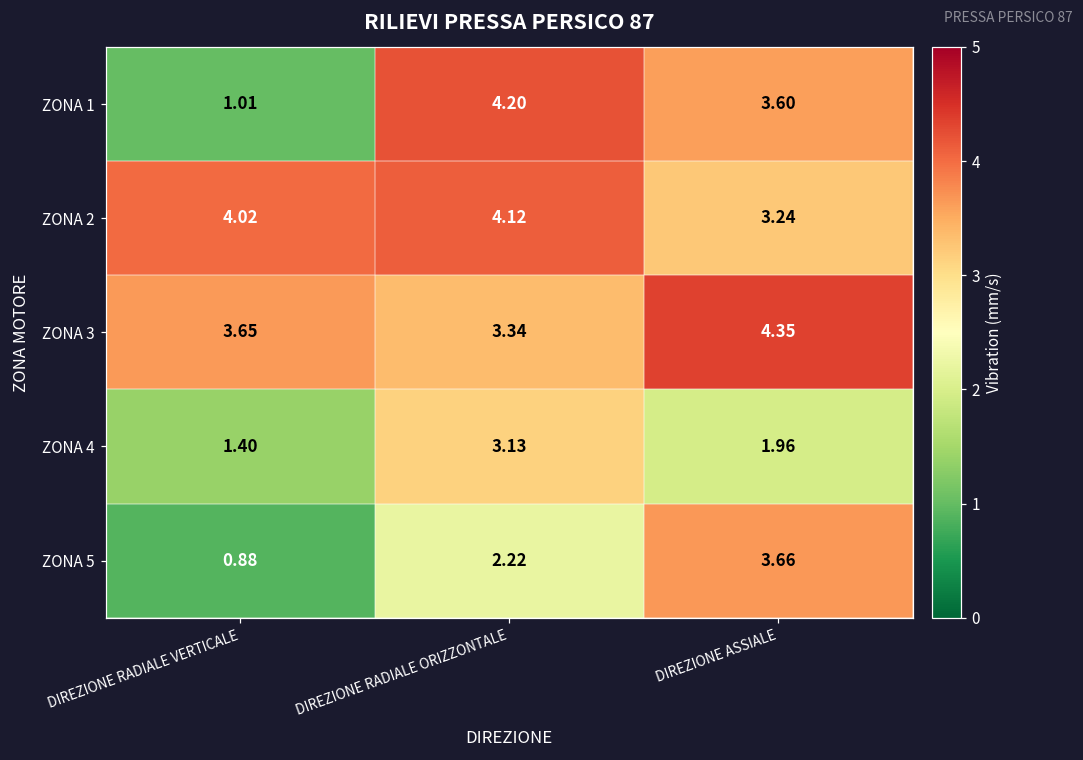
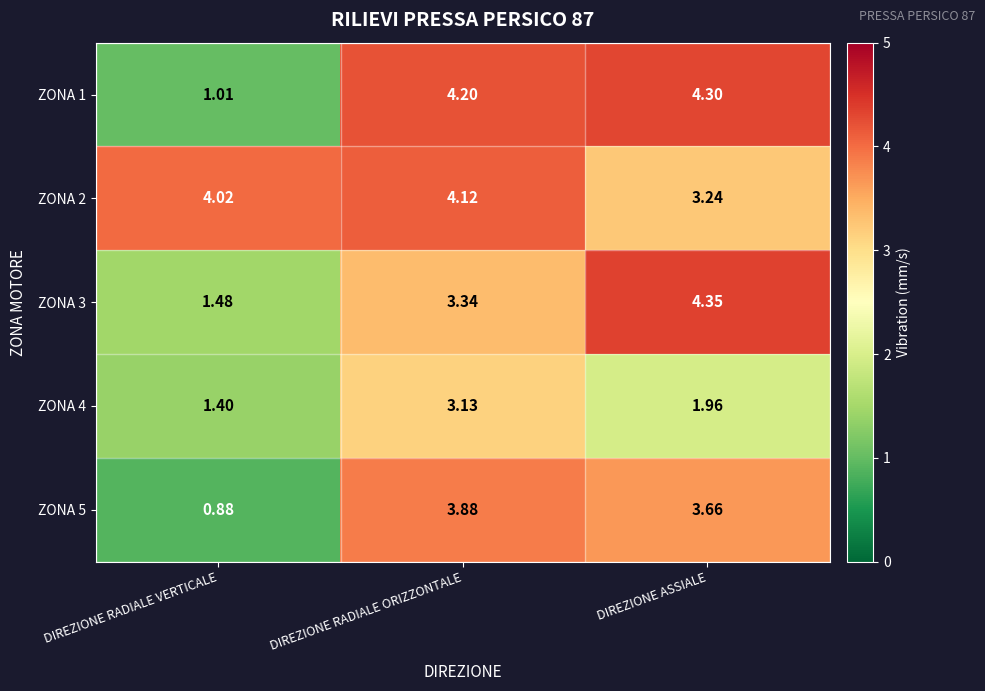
  {
    "ZONA 1": {
      "DIREZIONE RADIALE VERTICALE": 1.01,
      "DIREZIONE RADIALE ORIZZONTALE": 4.20,
-     "DIREZIONE ASSIALE": 3.60
+     "DIREZIONE ASSIALE": 4.30
    },
    "ZONA 2": {
      "DIREZIONE RADIALE VERTICALE": 4.02,
      "DIREZIONE RADIALE ORIZZONTALE": 4.12,
      "DIREZIONE ASSIALE": 3.24
    },
    "ZONA 3": {
-     "DIREZIONE RADIALE VERTICALE": 3.65,
+     "DIREZIONE RADIALE VERTICALE": 1.48,
      "DIREZIONE RADIALE ORIZZONTALE": 3.34,
      "DIREZIONE ASSIALE": 4.35
    },
    "ZONA 4": {
      "DIREZIONE RADIALE VERTICALE": 1.40,
      "DIREZIONE RADIALE ORIZZONTALE": 3.13,
      "DIREZIONE ASSIALE": 1.96
    },
    "ZONA 5": {
      "DIREZIONE RADIALE VERTICALE": 0.88,
-     "DIREZIONE RADIALE ORIZZONTALE": 2.22,
+     "DIREZIONE RADIALE ORIZZONTALE": 3.88,
      "DIREZIONE ASSIALE": 3.66
    }
  }
